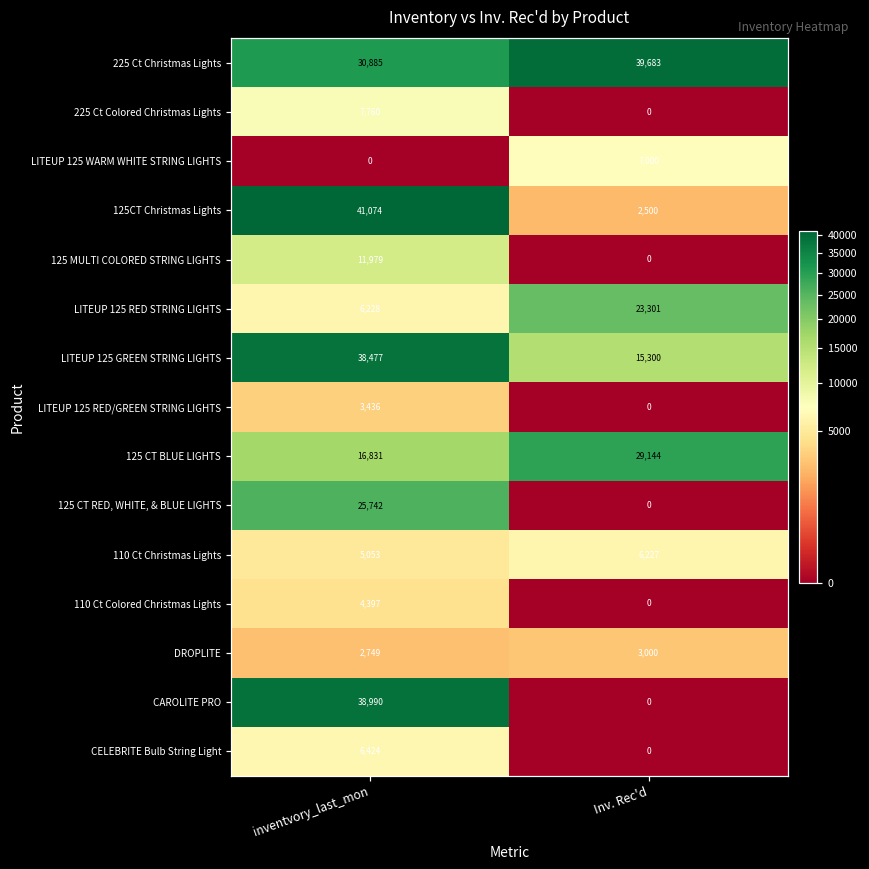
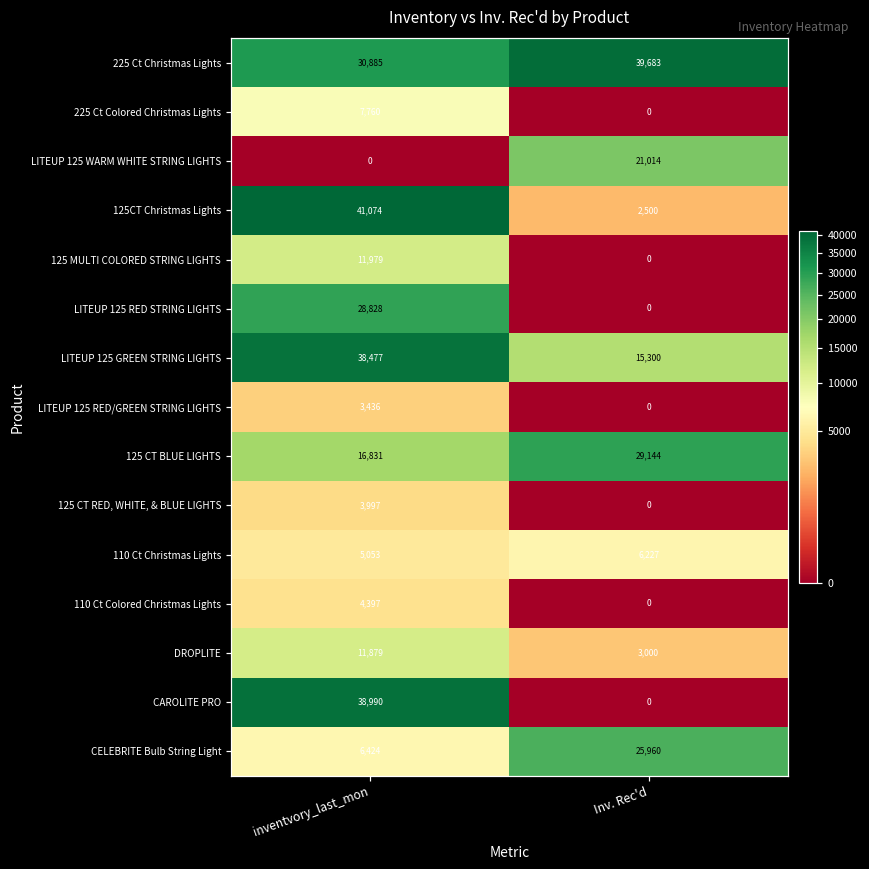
  {
    "225 Ct Christmas Lights": {
      "inventvory_last_mon": "30,885",
      "Inv. Rec'd": "39,683"
    },
    "225 Ct Colored Christmas Lights": {
      "inventvory_last_mon": "7,760",
      "Inv. Rec'd": "0"
    },
    "LITEUP 125 WARM WHITE STRING LIGHTS": {
      "inventvory_last_mon": "0",
-     "Inv. Rec'd": "7,000"
+     "Inv. Rec'd": "21,014"
    },
    "125CT Christmas Lights": {
      "inventvory_last_mon": "41,074",
      "Inv. Rec'd": "2,500"
    },
    "125 MULTI COLORED STRING LIGHTS": {
      "inventvory_last_mon": "11,979",
      "Inv. Rec'd": "0"
    },
    "LITEUP 125 RED STRING LIGHTS": {
-     "inventvory_last_mon": "6,228",
-     "Inv. Rec'd": "23,301"
+     "inventvory_last_mon": "28,828",
+     "Inv. Rec'd": "0"
    },
    "LITEUP 125 GREEN STRING LIGHTS": {
      "inventvory_last_mon": "38,477",
      "Inv. Rec'd": "15,300"
    },
    "LITEUP 125 RED/GREEN STRING LIGHTS": {
      "inventvory_last_mon": "3,436",
      "Inv. Rec'd": "0"
    },
    "125 CT BLUE LIGHTS": {
      "inventvory_last_mon": "16,831",
      "Inv. Rec'd": "29,144"
    },
    "125 CT RED, WHITE, & BLUE LIGHTS": {
-     "inventvory_last_mon": "25,742",
+     "inventvory_last_mon": "3,997",
      "Inv. Rec'd": "0"
    },
    "110 Ct Christmas Lights": {
      "inventvory_last_mon": "5,053",
      "Inv. Rec'd": "6,227"
    },
    "110 Ct Colored Christmas Lights": {
      "inventvory_last_mon": "4,397",
      "Inv. Rec'd": "0"
    },
    "DROPLITE": {
-     "inventvory_last_mon": "2,749",
+     "inventvory_last_mon": "11,879",
      "Inv. Rec'd": "3,000"
    },
    "CAROLITE PRO": {
      "inventvory_last_mon": "38,990",
      "Inv. Rec'd": "0"
    },
    "CELEBRITE Bulb String Light": {
      "inventvory_last_mon": "6,424",
-     "Inv. Rec'd": "0"
+     "Inv. Rec'd": "25,960"
    }
  }
